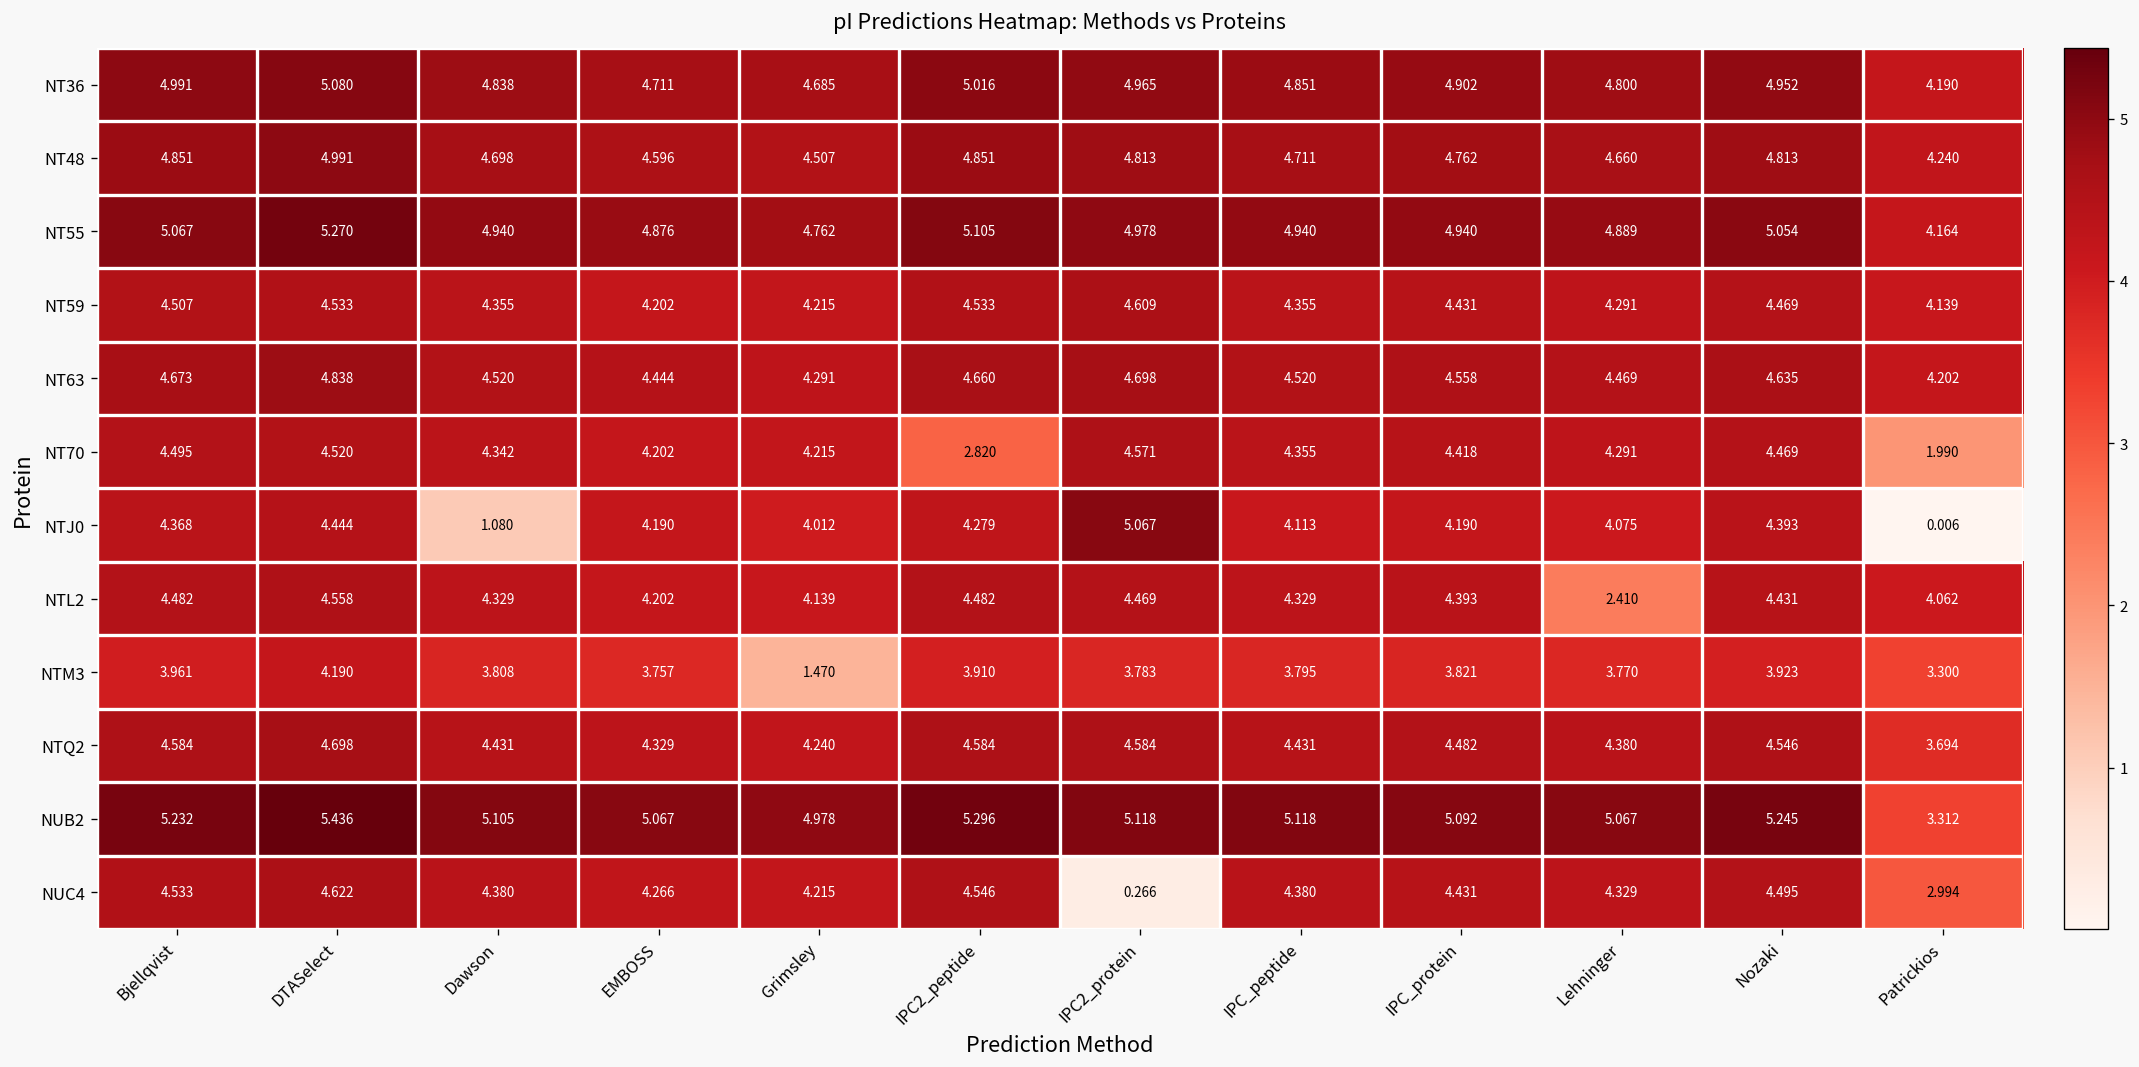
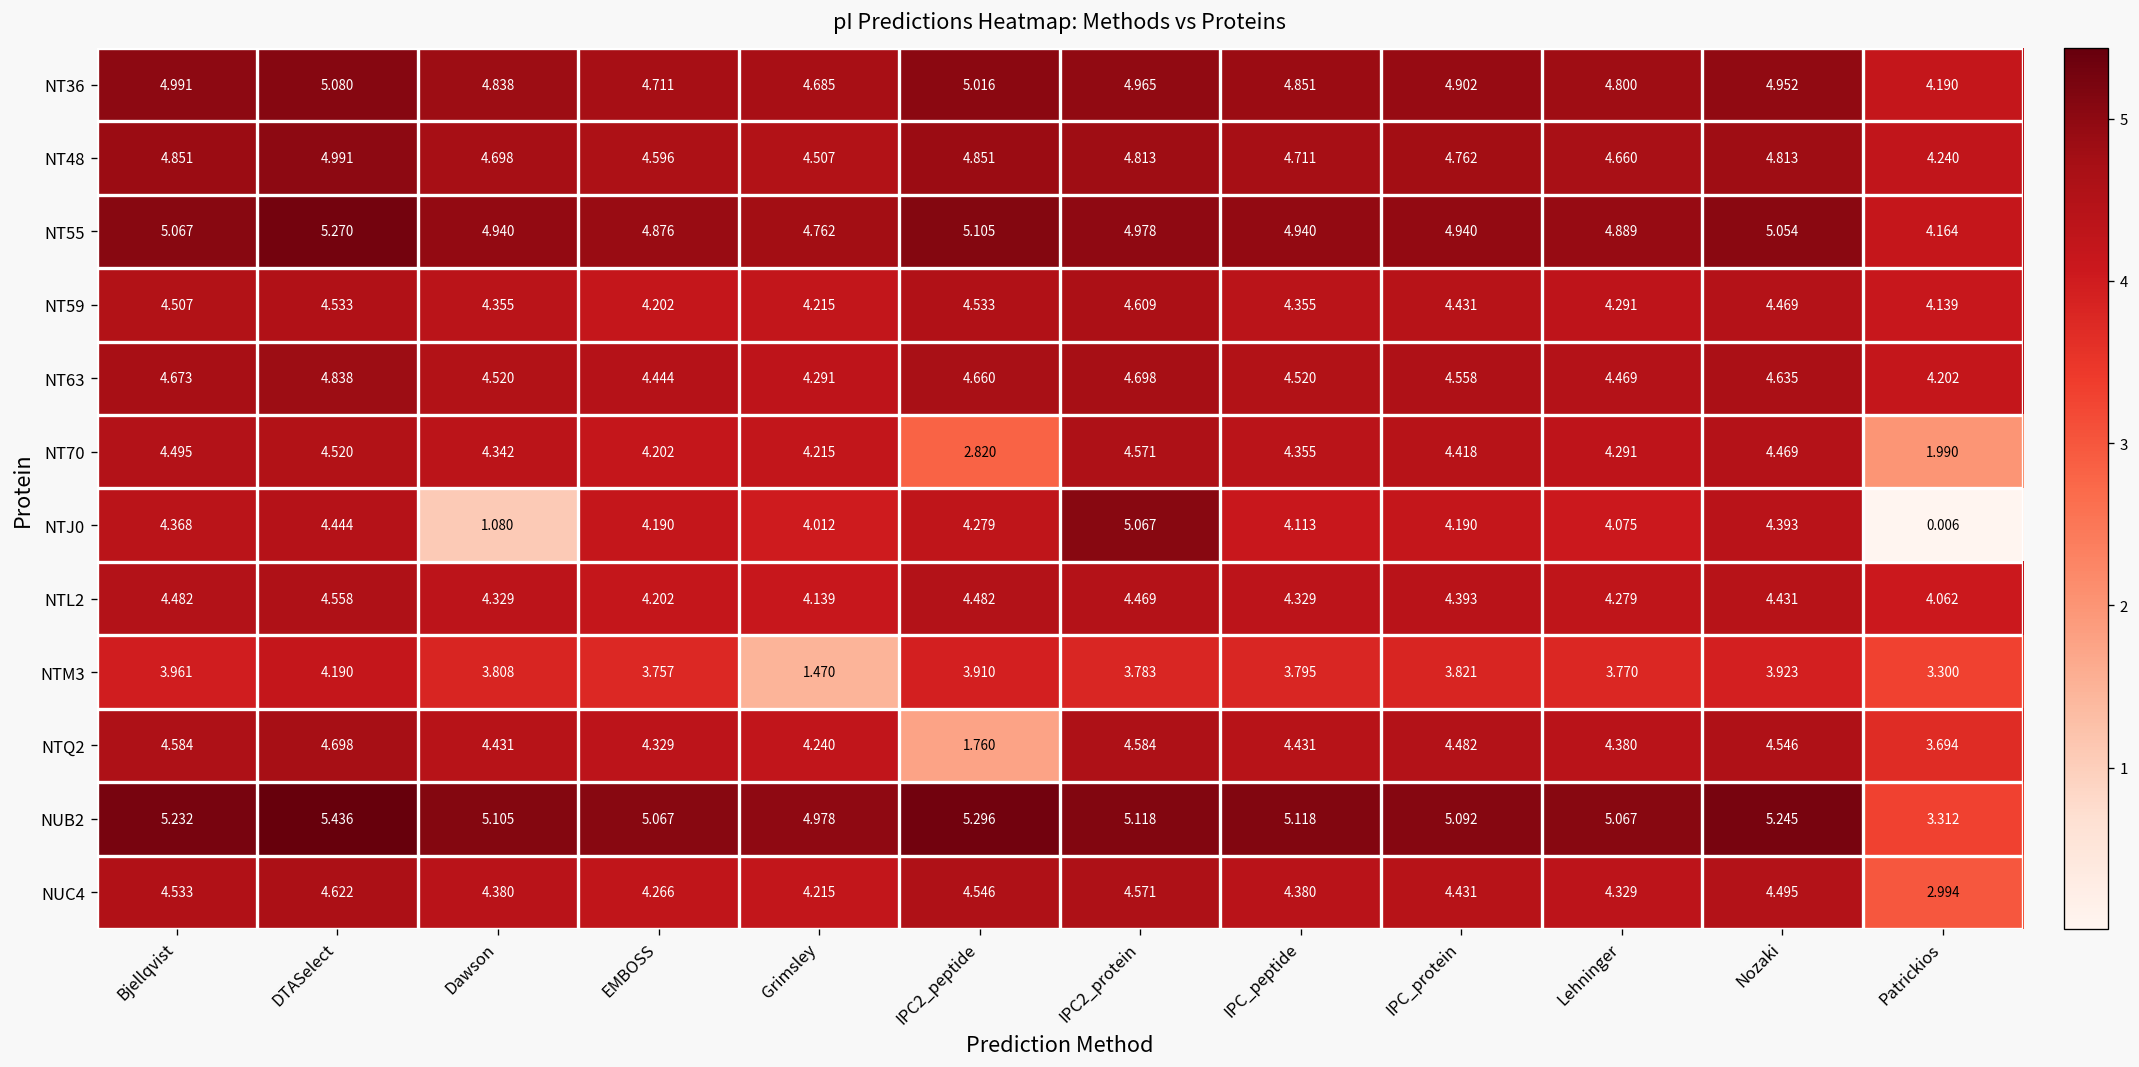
  {
    "NT36": {
      "Bjellqvist": 4.991,
      "DTASelect": 5.080,
      "Dawson": 4.838,
      "EMBOSS": 4.711,
      "Grimsley": 4.685,
      "IPC2_peptide": 5.016,
      "IPC2_protein": 4.965,
      "IPC_peptide": 4.851,
      "IPC_protein": 4.902,
      "Lehninger": 4.800,
      "Nozaki": 4.952,
      "Patrickios": 4.190
    },
    "NT48": {
      "Bjellqvist": 4.851,
      "DTASelect": 4.991,
      "Dawson": 4.698,
      "EMBOSS": 4.596,
      "Grimsley": 4.507,
      "IPC2_peptide": 4.851,
      "IPC2_protein": 4.813,
      "IPC_peptide": 4.711,
      "IPC_protein": 4.762,
      "Lehninger": 4.660,
      "Nozaki": 4.813,
      "Patrickios": 4.240
    },
    "NT55": {
      "Bjellqvist": 5.067,
      "DTASelect": 5.270,
      "Dawson": 4.940,
      "EMBOSS": 4.876,
      "Grimsley": 4.762,
      "IPC2_peptide": 5.105,
      "IPC2_protein": 4.978,
      "IPC_peptide": 4.940,
      "IPC_protein": 4.940,
      "Lehninger": 4.889,
      "Nozaki": 5.054,
      "Patrickios": 4.164
    },
    "NT59": {
      "Bjellqvist": 4.507,
      "DTASelect": 4.533,
      "Dawson": 4.355,
      "EMBOSS": 4.202,
      "Grimsley": 4.215,
      "IPC2_peptide": 4.533,
      "IPC2_protein": 4.609,
      "IPC_peptide": 4.355,
      "IPC_protein": 4.431,
      "Lehninger": 4.291,
      "Nozaki": 4.469,
      "Patrickios": 4.139
    },
    "NT63": {
      "Bjellqvist": 4.673,
      "DTASelect": 4.838,
      "Dawson": 4.520,
      "EMBOSS": 4.444,
      "Grimsley": 4.291,
      "IPC2_peptide": 4.660,
      "IPC2_protein": 4.698,
      "IPC_peptide": 4.520,
      "IPC_protein": 4.558,
      "Lehninger": 4.469,
      "Nozaki": 4.635,
      "Patrickios": 4.202
    },
    "NT70": {
      "Bjellqvist": 4.495,
      "DTASelect": 4.520,
      "Dawson": 4.342,
      "EMBOSS": 4.202,
      "Grimsley": 4.215,
      "IPC2_peptide": 2.820,
      "IPC2_protein": 4.571,
      "IPC_peptide": 4.355,
      "IPC_protein": 4.418,
      "Lehninger": 4.291,
      "Nozaki": 4.469,
      "Patrickios": 1.990
    },
    "NTJ0": {
      "Bjellqvist": 4.368,
      "DTASelect": 4.444,
      "Dawson": 1.080,
      "EMBOSS": 4.190,
      "Grimsley": 4.012,
      "IPC2_peptide": 4.279,
      "IPC2_protein": 5.067,
      "IPC_peptide": 4.113,
      "IPC_protein": 4.190,
      "Lehninger": 4.075,
      "Nozaki": 4.393,
      "Patrickios": 0.006
    },
    "NTL2": {
      "Bjellqvist": 4.482,
      "DTASelect": 4.558,
      "Dawson": 4.329,
      "EMBOSS": 4.202,
      "Grimsley": 4.139,
      "IPC2_peptide": 4.482,
      "IPC2_protein": 4.469,
      "IPC_peptide": 4.329,
      "IPC_protein": 4.393,
-     "Lehninger": 2.410,
+     "Lehninger": 4.279,
      "Nozaki": 4.431,
      "Patrickios": 4.062
    },
    "NTM3": {
      "Bjellqvist": 3.961,
      "DTASelect": 4.190,
      "Dawson": 3.808,
      "EMBOSS": 3.757,
      "Grimsley": 1.470,
      "IPC2_peptide": 3.910,
      "IPC2_protein": 3.783,
      "IPC_peptide": 3.795,
      "IPC_protein": 3.821,
      "Lehninger": 3.770,
      "Nozaki": 3.923,
      "Patrickios": 3.300
    },
    "NTQ2": {
      "Bjellqvist": 4.584,
      "DTASelect": 4.698,
      "Dawson": 4.431,
      "EMBOSS": 4.329,
      "Grimsley": 4.240,
-     "IPC2_peptide": 4.584,
+     "IPC2_peptide": 1.760,
      "IPC2_protein": 4.584,
      "IPC_peptide": 4.431,
      "IPC_protein": 4.482,
      "Lehninger": 4.380,
      "Nozaki": 4.546,
      "Patrickios": 3.694
    },
    "NUB2": {
      "Bjellqvist": 5.232,
      "DTASelect": 5.436,
      "Dawson": 5.105,
      "EMBOSS": 5.067,
      "Grimsley": 4.978,
      "IPC2_peptide": 5.296,
      "IPC2_protein": 5.118,
      "IPC_peptide": 5.118,
      "IPC_protein": 5.092,
      "Lehninger": 5.067,
      "Nozaki": 5.245,
      "Patrickios": 3.312
    },
    "NUC4": {
      "Bjellqvist": 4.533,
      "DTASelect": 4.622,
      "Dawson": 4.380,
      "EMBOSS": 4.266,
      "Grimsley": 4.215,
      "IPC2_peptide": 4.546,
-     "IPC2_protein": 0.266,
+     "IPC2_protein": 4.571,
      "IPC_peptide": 4.380,
      "IPC_protein": 4.431,
      "Lehninger": 4.329,
      "Nozaki": 4.495,
      "Patrickios": 2.994
    }
  }
